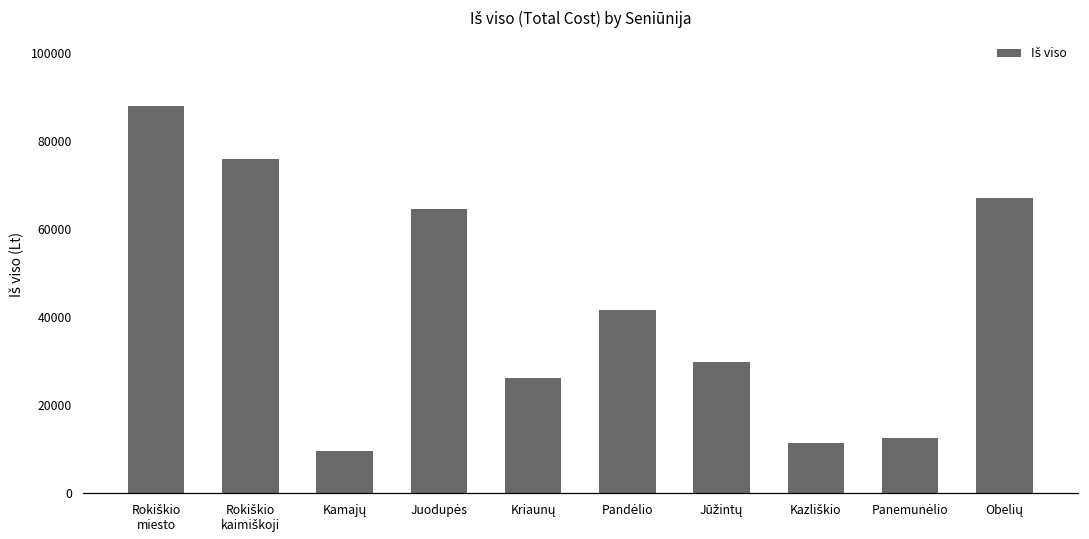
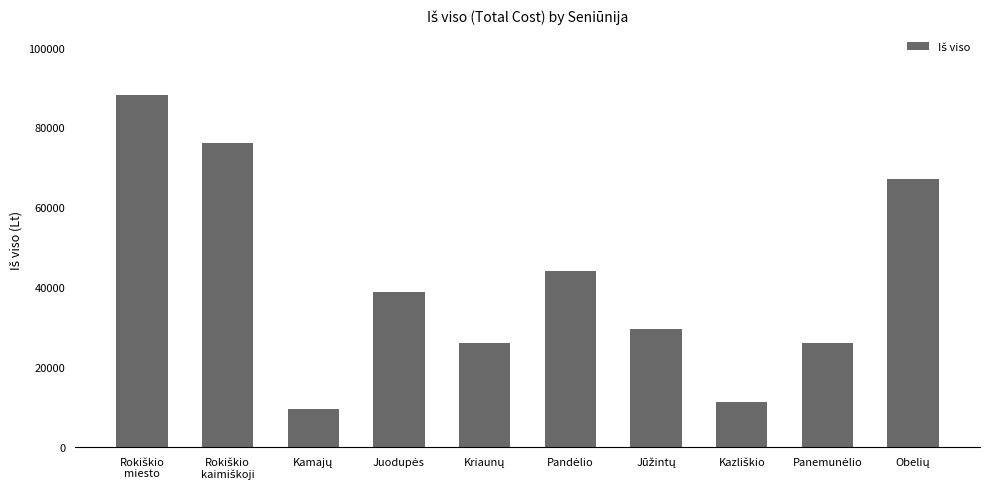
  {
    "Rokiškio miesto": 88000,
    "Rokiškio kaimiškoji": 76000,
    "Kamajų": 9000,
-   "Juodupės": 64000,
+   "Juodupės": 39000,
    "Kriaunų": 26000,
-   "Pandėlio": 42000,
+   "Pandėlio": 44000,
    "Jūžintų": 30000,
    "Kazliškio": 11000,
-   "Panemunėlio": 13000,
+   "Panemunėlio": 26000,
    "Obelių": 67000
  }
